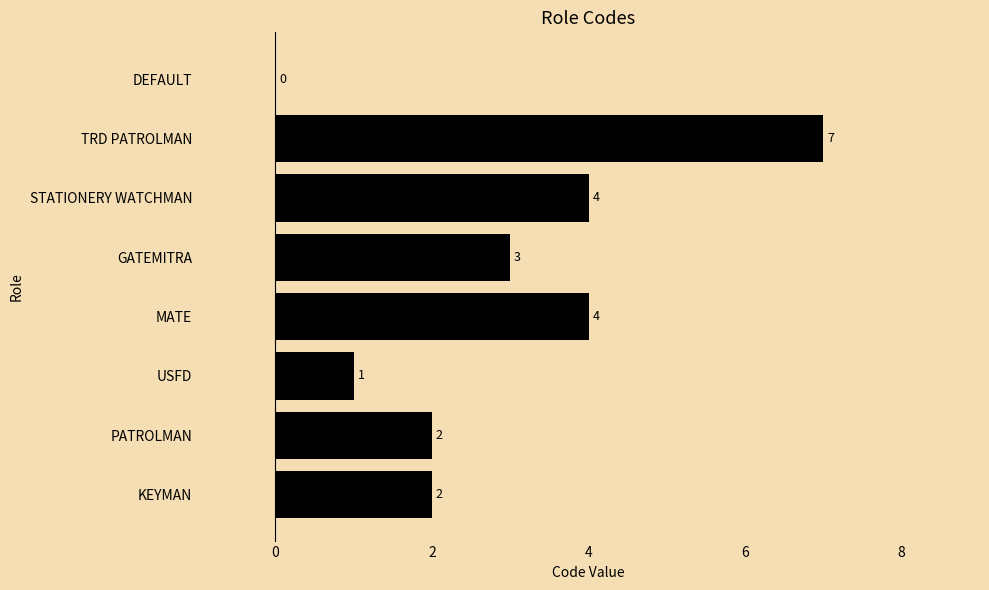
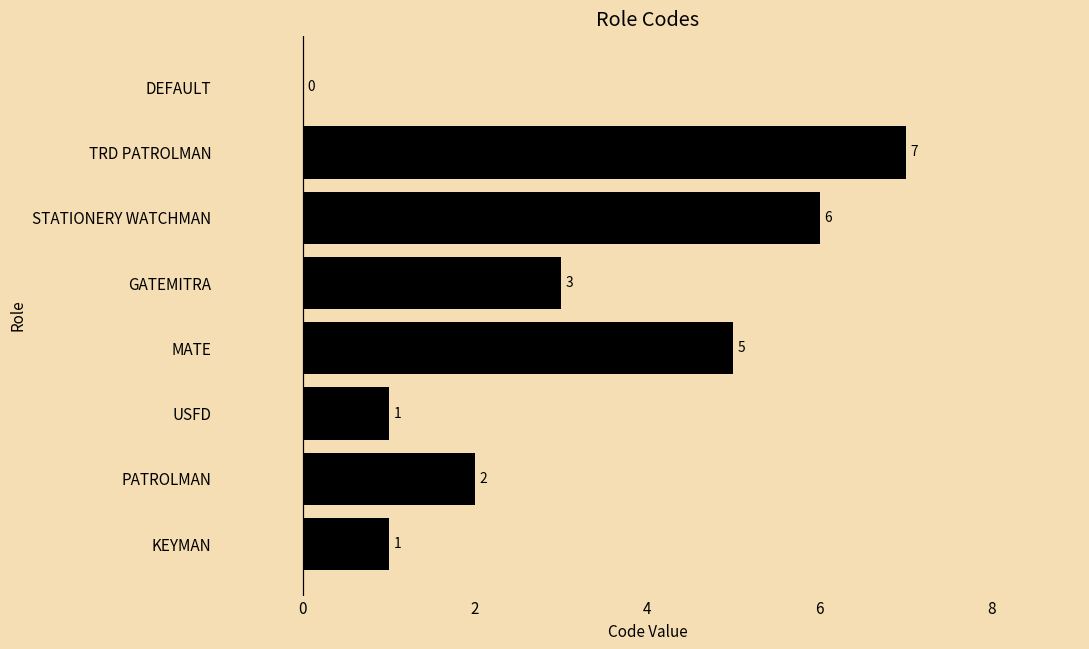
  {
    "DEFAULT": 0,
    "TRD PATROLMAN": 7,
-   "STATIONERY WATCHMAN": 4,
+   "STATIONERY WATCHMAN": 6,
    "GATEMITRA": 3,
-   "MATE": 4,
+   "MATE": 5,
    "USFD": 1,
    "PATROLMAN": 2,
-   "KEYMAN": 2
+   "KEYMAN": 1
  }
